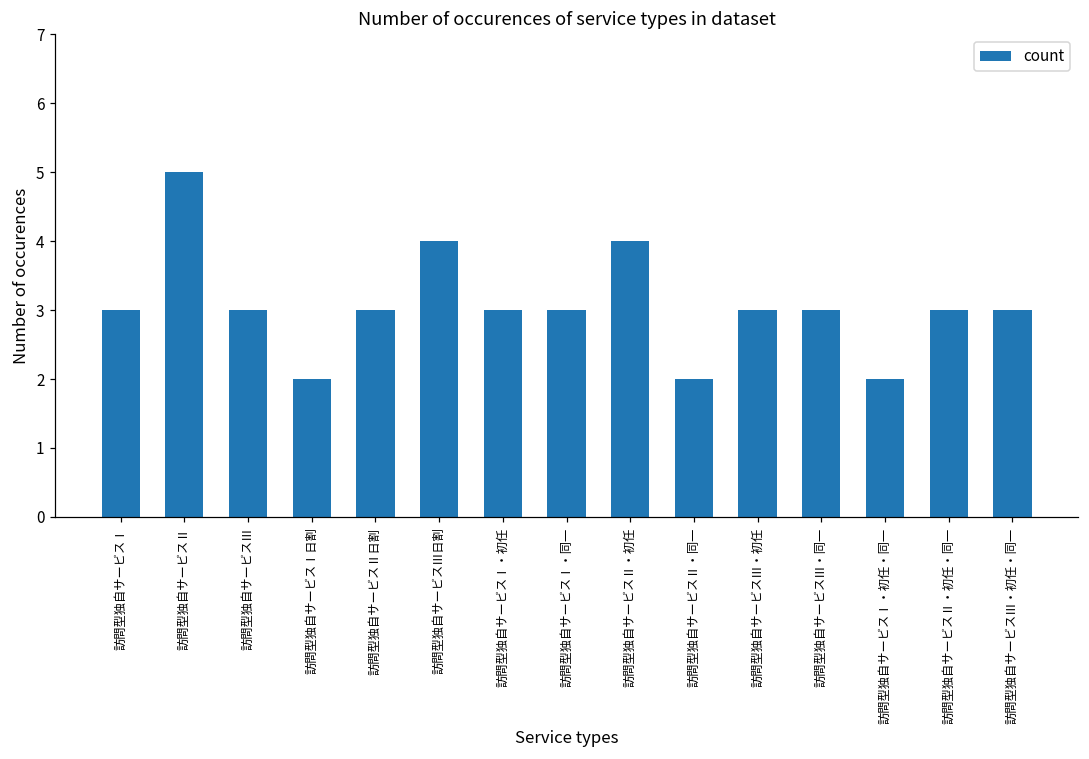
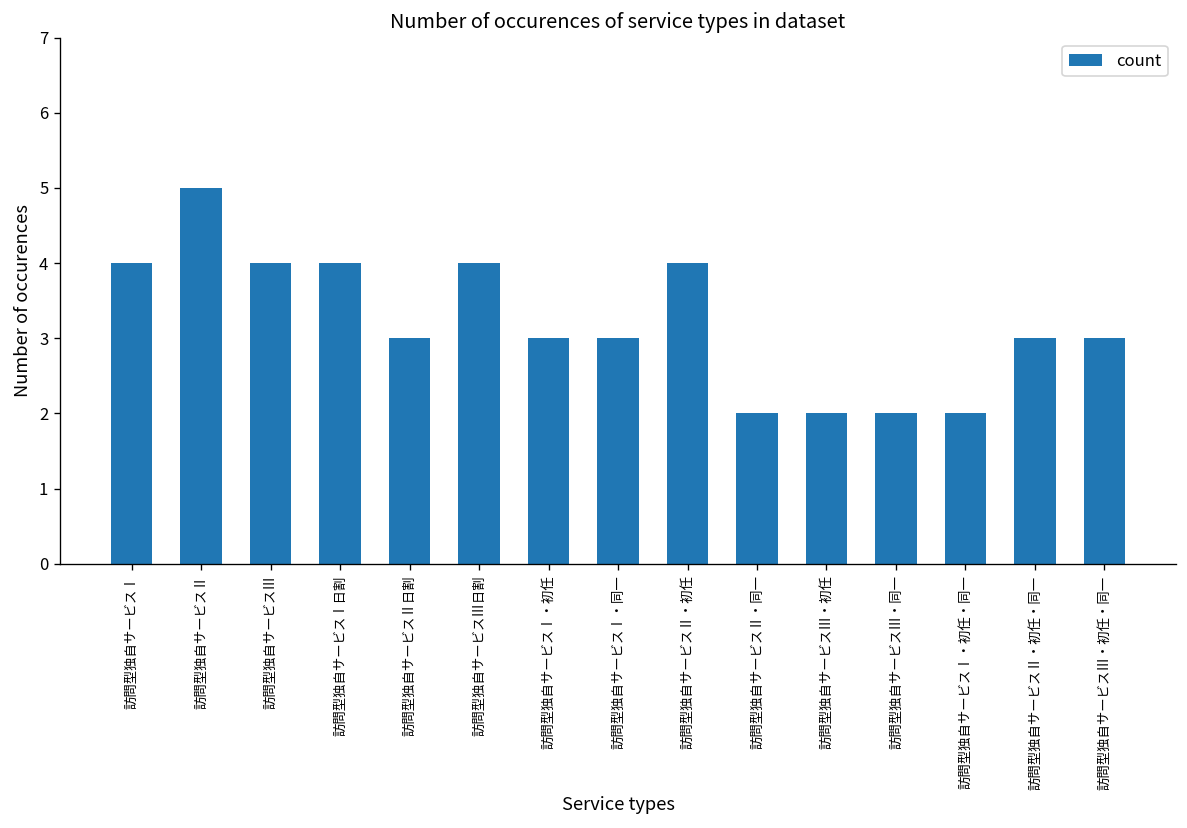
  {
-   "訪問型独自サービスⅠ": 3,
+   "訪問型独自サービスⅠ": 4,
    "訪問型独自サービスⅡ": 5,
-   "訪問型独自サービスⅢ": 3,
-   "訪問型独自サービスⅠ日割": 2,
+   "訪問型独自サービスⅢ": 4,
+   "訪問型独自サービスⅠ日割": 4,
    "訪問型独自サービスⅡ日割": 3,
    "訪問型独自サービスⅢ日割": 4,
    "訪問型独自サービスⅠ・初任": 3,
    "訪問型独自サービスⅠ・同一": 3,
    "訪問型独自サービスⅡ・初任": 4,
    "訪問型独自サービスⅡ・同一": 2,
-   "訪問型独自サービスⅢ・初任": 3,
-   "訪問型独自サービスⅢ・同一": 3,
+   "訪問型独自サービスⅢ・初任": 2,
+   "訪問型独自サービスⅢ・同一": 2,
    "訪問型独自サービスⅠ・初任・同一": 2,
    "訪問型独自サービスⅡ・初任・同一": 3,
    "訪問型独自サービスⅢ・初任・同一": 3
  }
